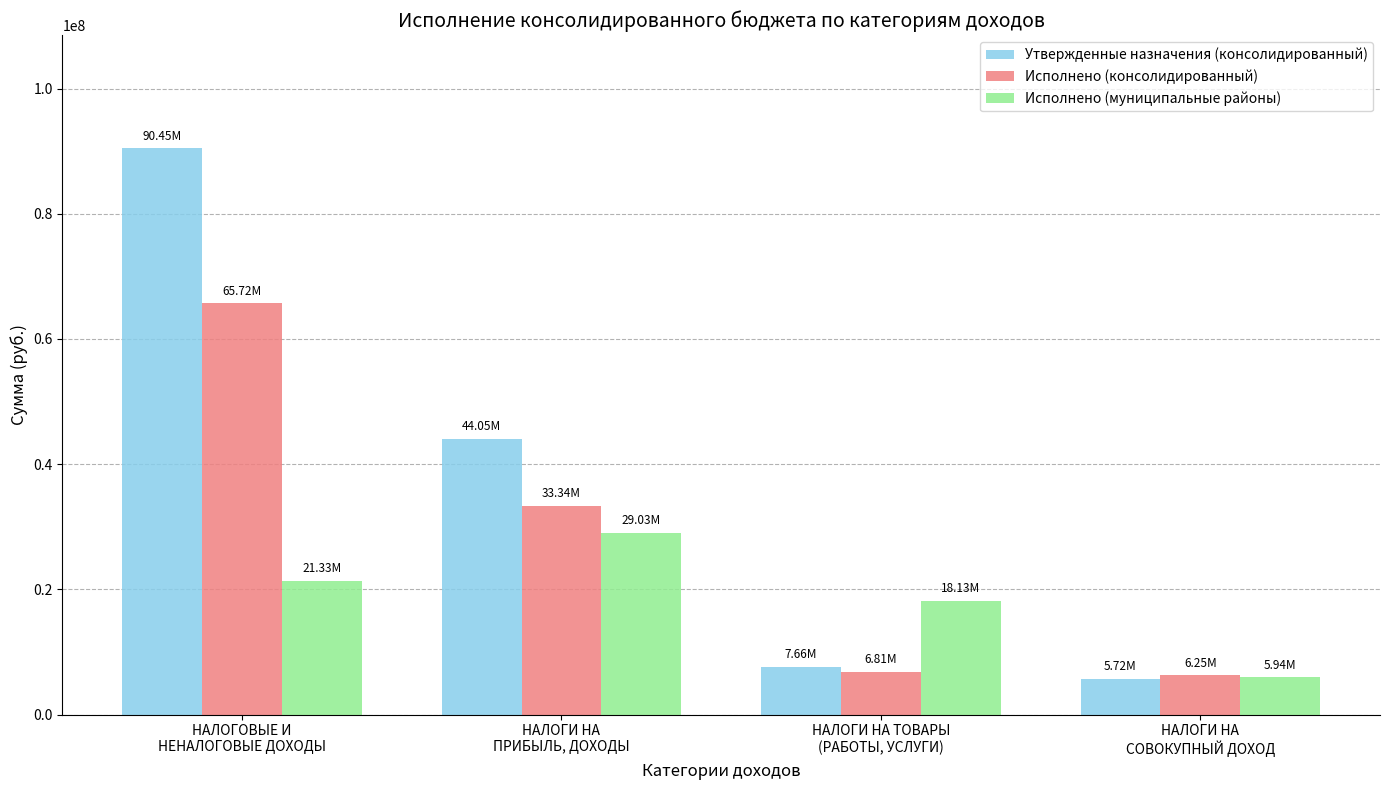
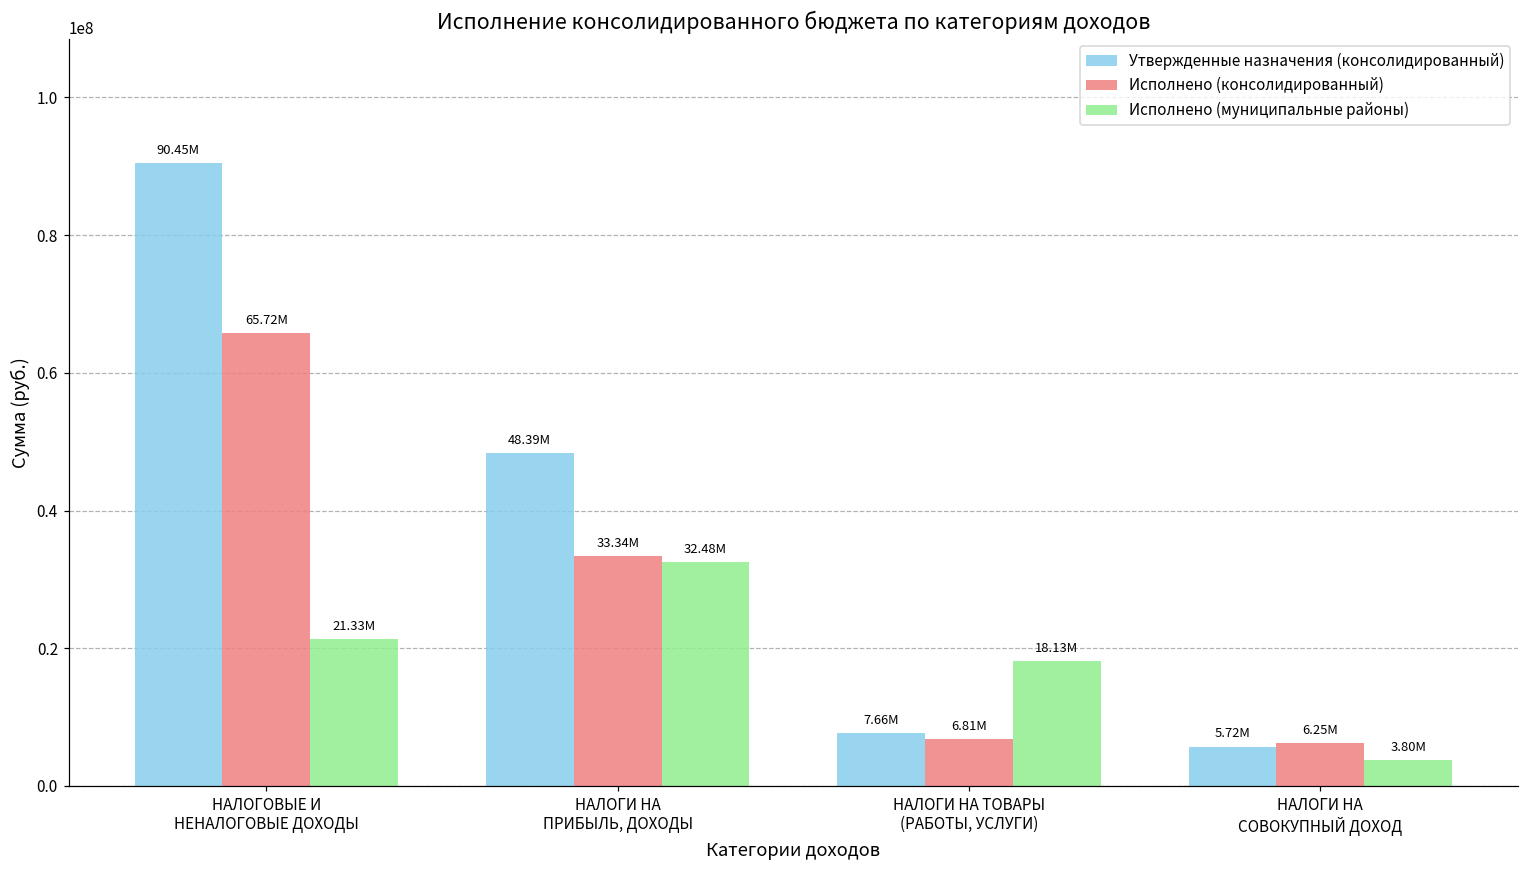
  {
    "Утвержденные назначения (консолидированный)": {
      "НАЛОГОВЫЕ И НЕНАЛОГОВЫЕ ДОХОДЫ": "90.45M",
-     "НАЛОГИ НА ПРИБЫЛЬ, ДОХОДЫ": "44.05M",
+     "НАЛОГИ НА ПРИБЫЛЬ, ДОХОДЫ": "48.39M",
      "НАЛОГИ НА ТОВАРЫ (РАБОТЫ, УСЛУГИ)": "7.66M",
      "НАЛОГИ НА СОВОКУПНЫЙ ДОХОД": "5.72M"
    },
    "Исполнено (консолидированный)": {
      "НАЛОГОВЫЕ И НЕНАЛОГОВЫЕ ДОХОДЫ": "65.72M",
      "НАЛОГИ НА ПРИБЫЛЬ, ДОХОДЫ": "33.34M",
      "НАЛОГИ НА ТОВАРЫ (РАБОТЫ, УСЛУГИ)": "6.81M",
      "НАЛОГИ НА СОВОКУПНЫЙ ДОХОД": "6.25M"
    },
    "Исполнено (муниципальные районы)": {
      "НАЛОГОВЫЕ И НЕНАЛОГОВЫЕ ДОХОДЫ": "21.33M",
-     "НАЛОГИ НА ПРИБЫЛЬ, ДОХОДЫ": "29.03M",
+     "НАЛОГИ НА ПРИБЫЛЬ, ДОХОДЫ": "32.48M",
      "НАЛОГИ НА ТОВАРЫ (РАБОТЫ, УСЛУГИ)": "18.13M",
-     "НАЛОГИ НА СОВОКУПНЫЙ ДОХОД": "5.94M"
+     "НАЛОГИ НА СОВОКУПНЫЙ ДОХОД": "3.80M"
    }
  }
